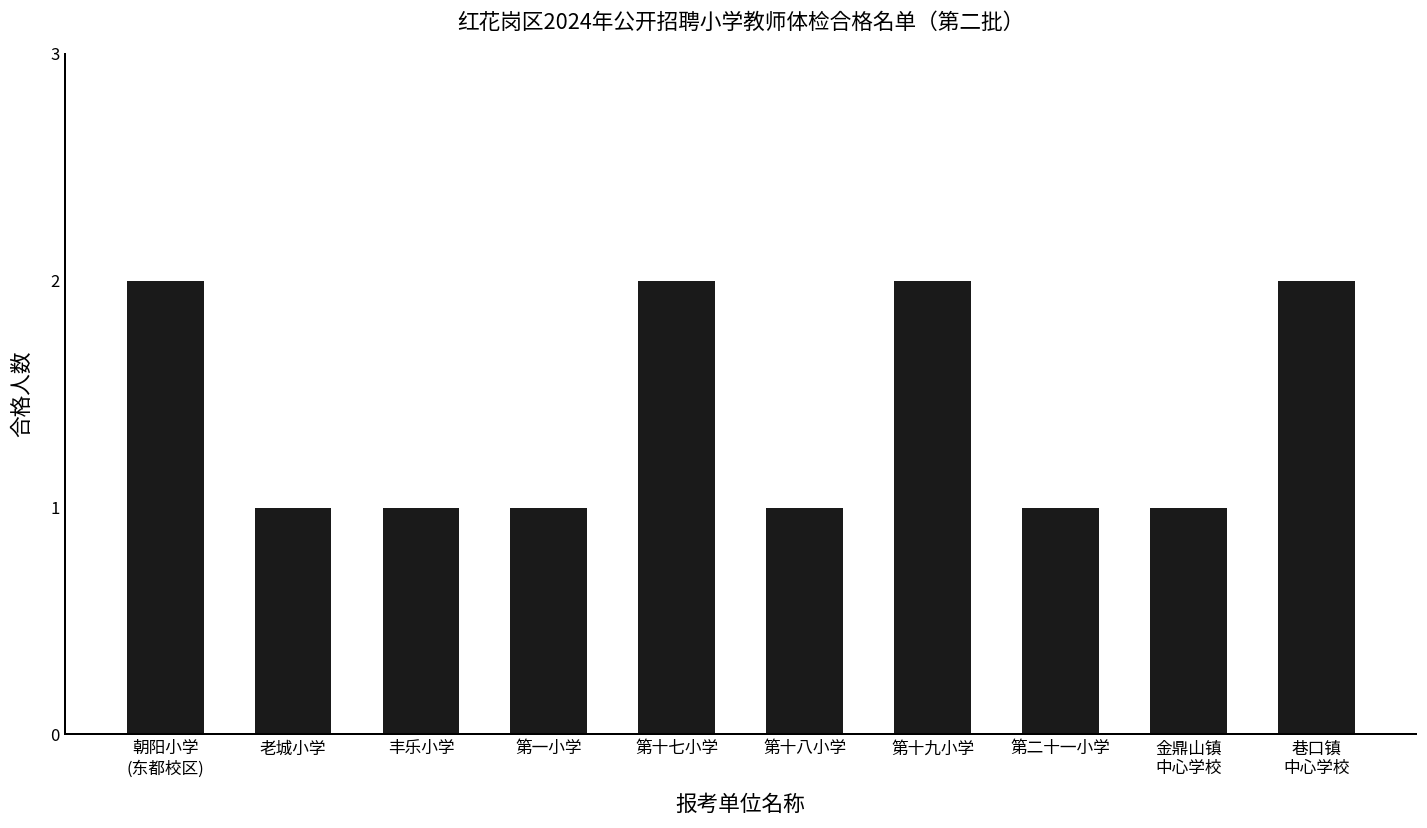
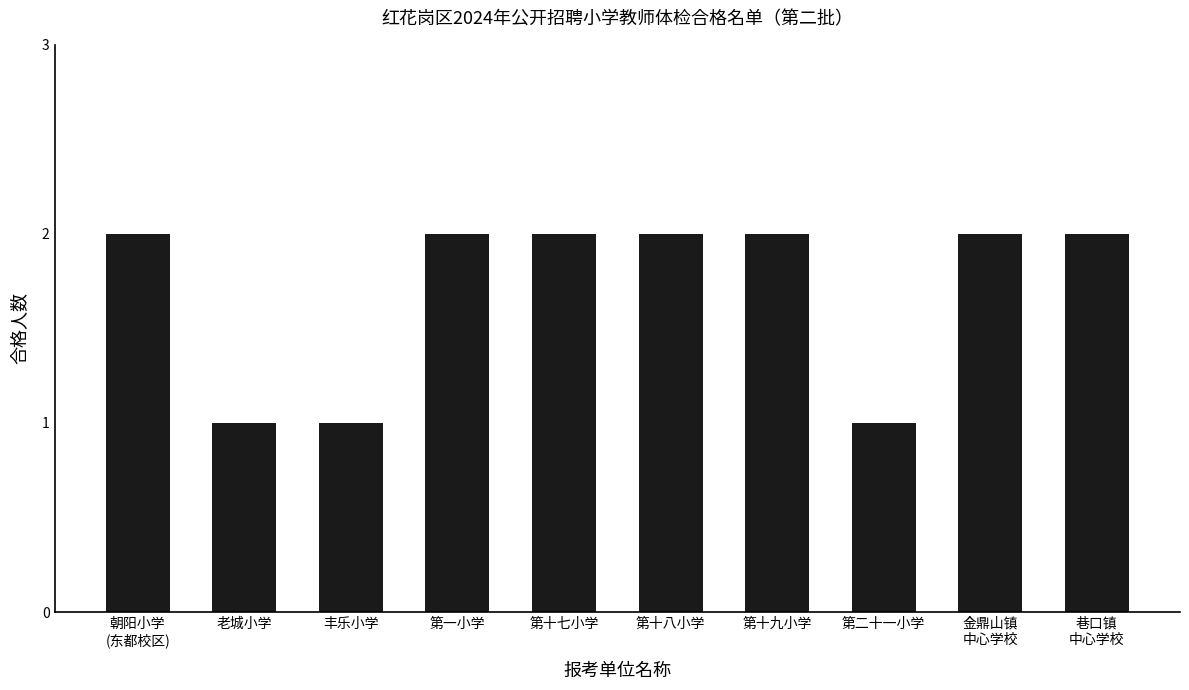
  {
    "朝阳小学 (东都校区)": 2,
    "老城小学": 1,
    "丰乐小学": 1,
-   "第一小学": 1,
+   "第一小学": 2,
    "第十七小学": 2,
-   "第十八小学": 1,
+   "第十八小学": 2,
    "第十九小学": 2,
    "第二十一小学": 1,
-   "金鼎山镇 中心学校": 1,
+   "金鼎山镇 中心学校": 2,
    "巷口镇 中心学校": 2
  }
